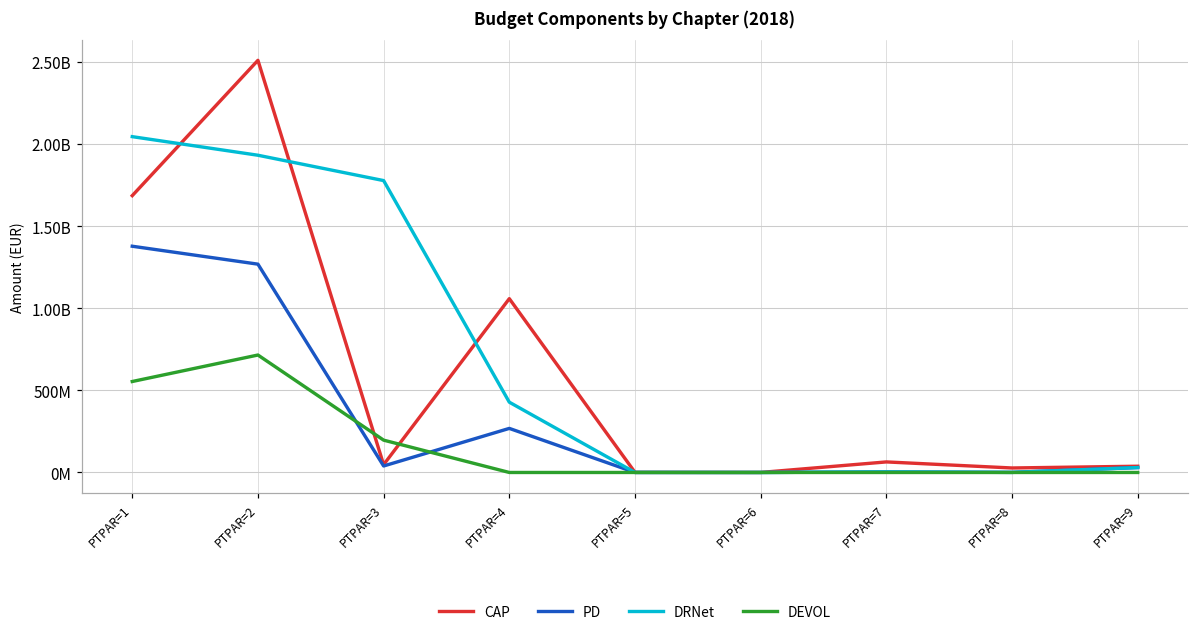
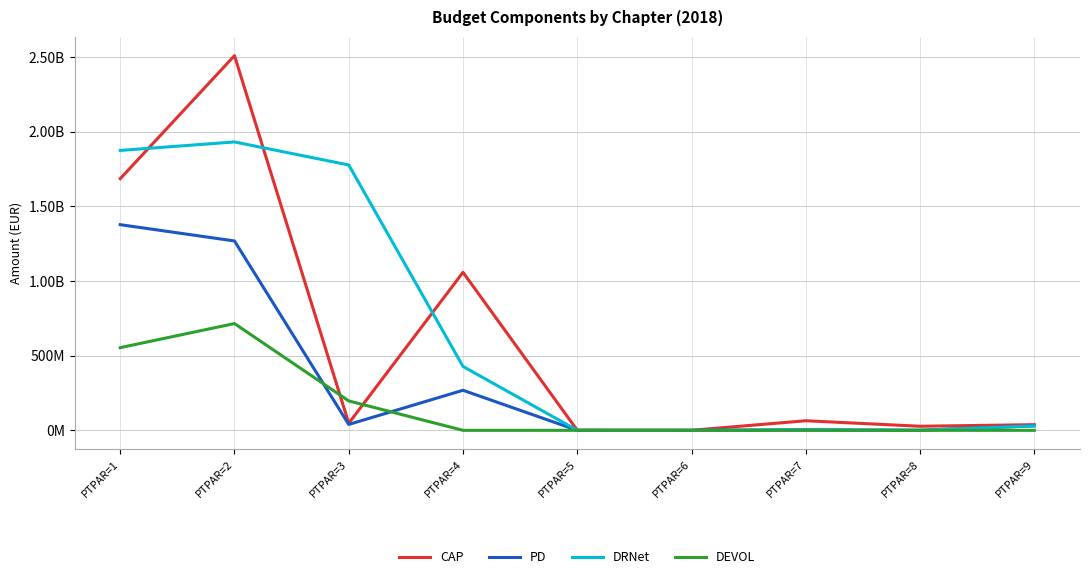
  {
    "CAP": {
      "PTPAR=1": 1690000000,
      "PTPAR=2": 2510000000,
      "PTPAR=4": 1060000000,
      "PTPAR=7": 60000000,
      "PTPAR=8": 30000000
    },
    "PD": {
      "PTPAR=1": 1380000000,
      "PTPAR=2": 1270000000,
      "PTPAR=4": 270000000
    },
    "DRNet": {
-     "PTPAR=1": 2040000000,
+     "PTPAR=1": 1870000000,
      "PTPAR=2": 1930000000,
      "PTPAR=3": 1780000000,
      "PTPAR=4": 430000000
    },
    "DEVOL": {
      "PTPAR=1": 550000000,
      "PTPAR=2": 720000000,
      "PTPAR=3": 200000000,
      "PTPAR=4": 0,
      "PTPAR=9": 0
    }
  }
